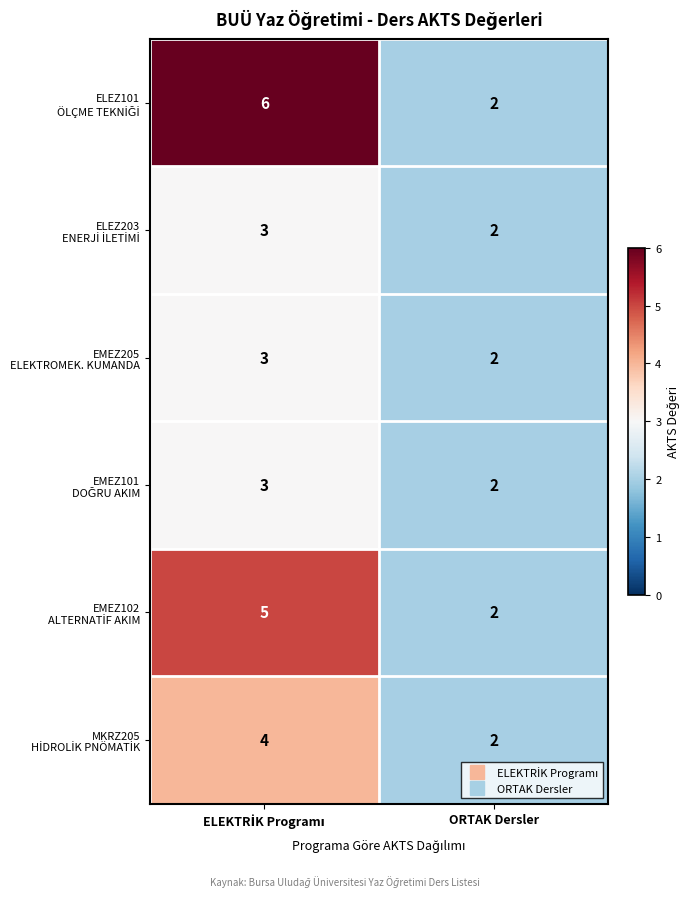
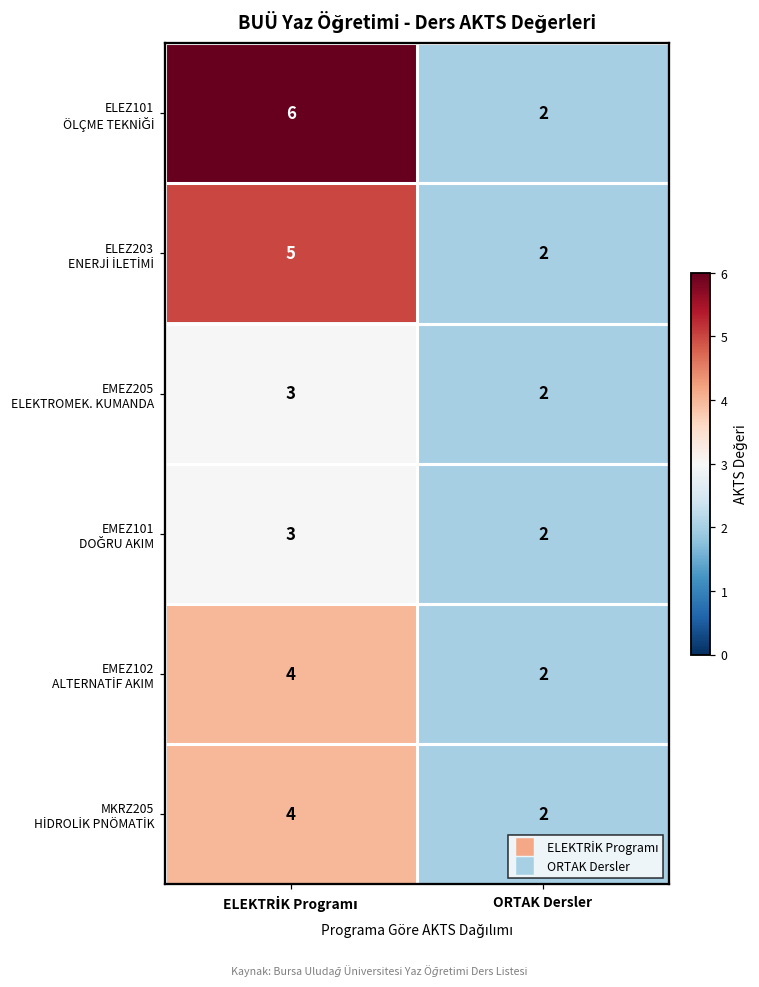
  {
    "ELEZ101 ÖLÇME TEKNİĞİ": {
      "ELEKTRİK Programı": 6,
      "ORTAK Dersler": 2
    },
    "ELEZ203 ENERJİ İLETİMİ": {
-     "ELEKTRİK Programı": 3,
+     "ELEKTRİK Programı": 5,
      "ORTAK Dersler": 2
    },
    "EMEZ205 ELEKTROMEK. KUMANDA": {
      "ELEKTRİK Programı": 3,
      "ORTAK Dersler": 2
    },
    "EMEZ101 DOĞRU AKIM": {
      "ELEKTRİK Programı": 3,
      "ORTAK Dersler": 2
    },
    "EMEZ102 ALTERNATİF AKIM": {
-     "ELEKTRİK Programı": 5,
+     "ELEKTRİK Programı": 4,
      "ORTAK Dersler": 2
    },
    "MKRZ205 HİDROLİK PNÖMATİK": {
      "ELEKTRİK Programı": 4,
      "ORTAK Dersler": 2
    }
  }
